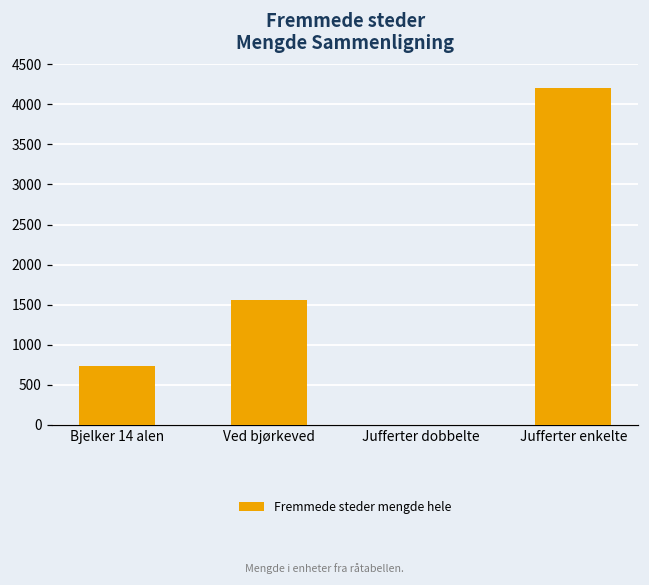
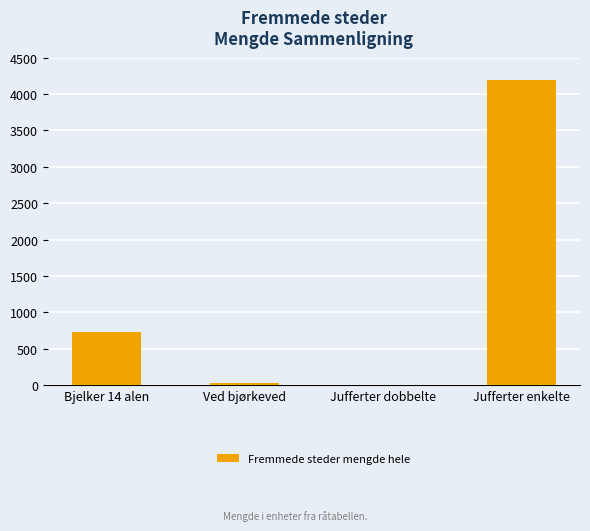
  {
    "Bjelker 14 alen": 700,
-   "Ved bjørkeved": 1600,
+   "Ved bjørkeved": 0,
    "Jufferter dobbelte": 0,
    "Jufferter enkelte": 4200
  }
